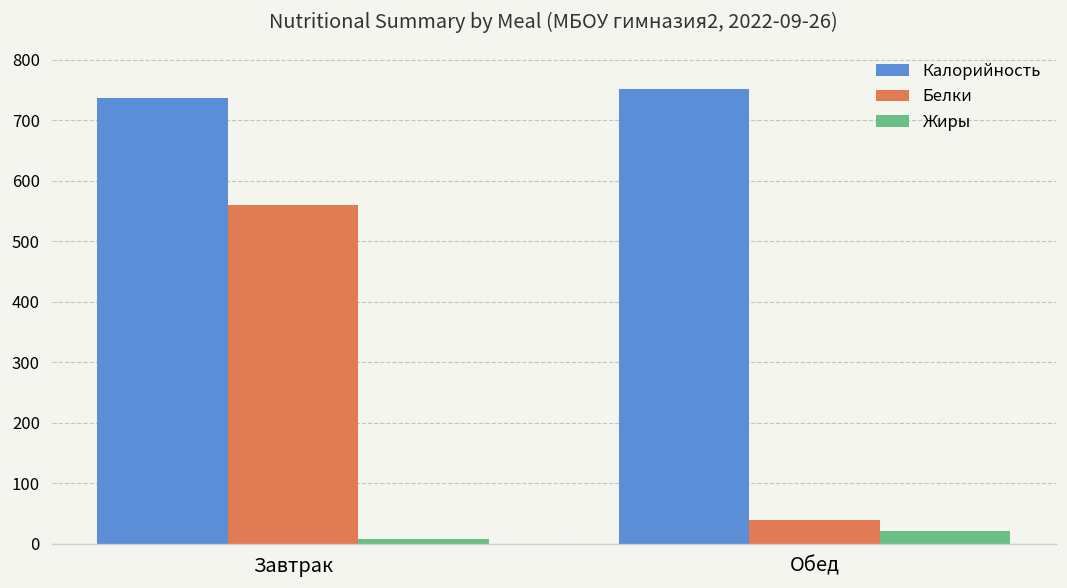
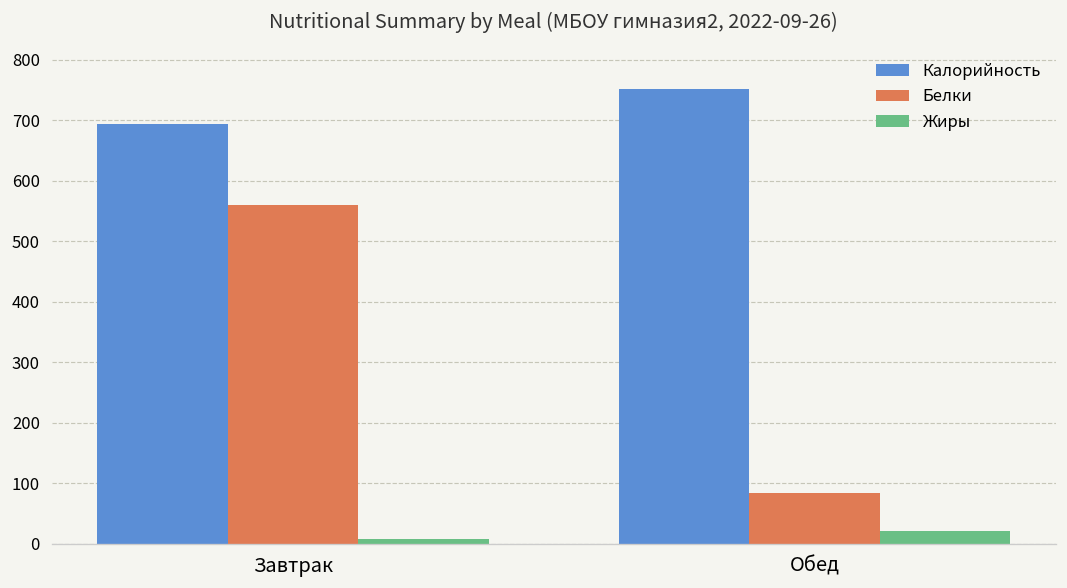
  {
    "Калорийность": {
-     "Завтрак": 740,
+     "Завтрак": 690,
      "Обед": 750
    },
    "Белки": {
      "Завтрак": 560,
-     "Обед": 40
+     "Обед": 80
    },
    "Жиры": {
      "Завтрак": 10,
      "Обед": 20
    }
  }
